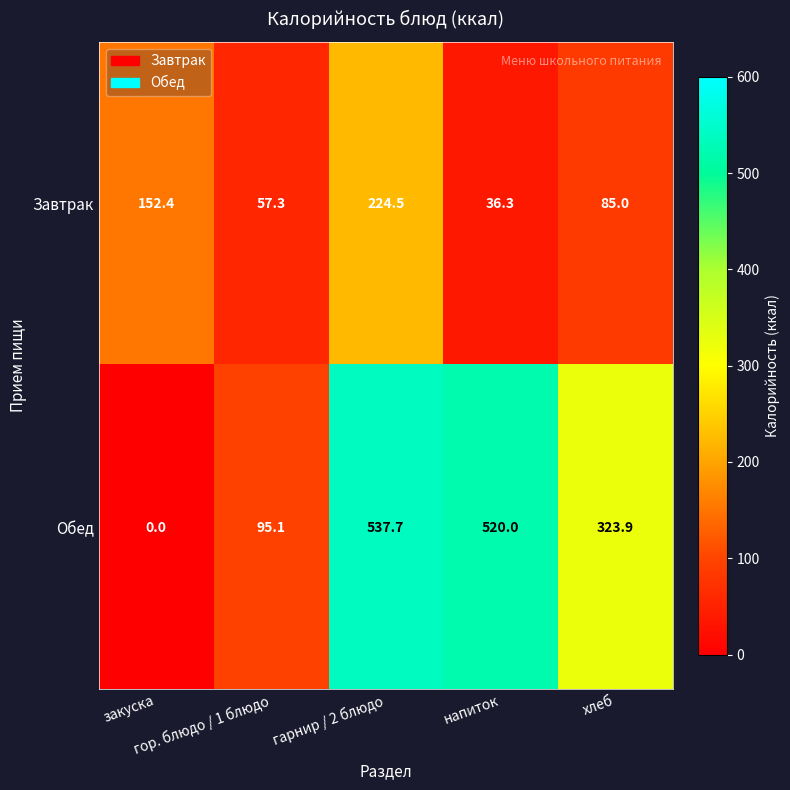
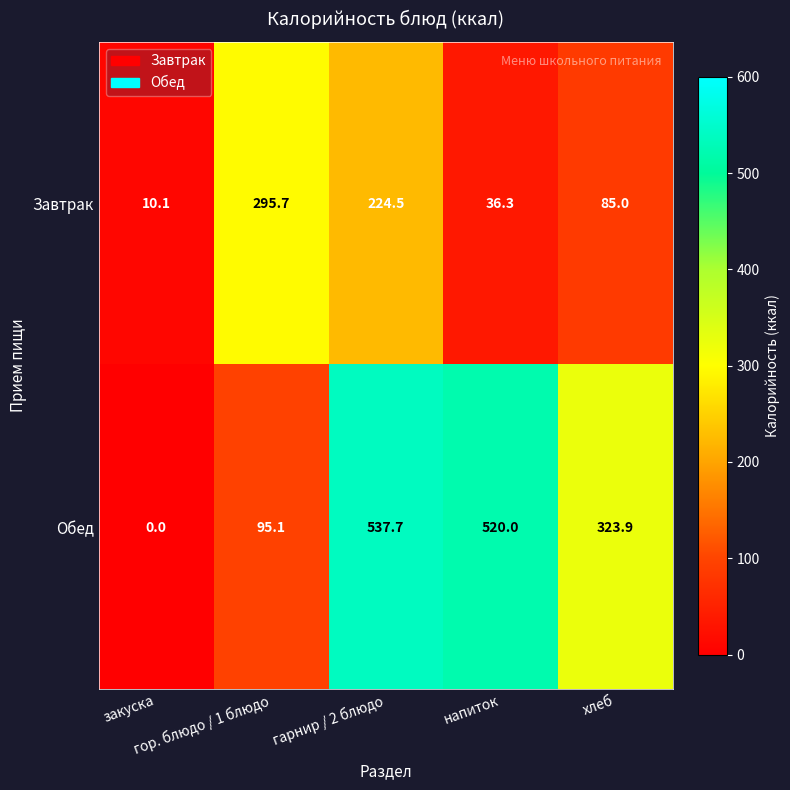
  {
    "Завтрак": {
-     "закуска": 152.4,
-     "гор. блюдо / 1 блюдо": 57.3,
+     "закуска": 10.1,
+     "гор. блюдо / 1 блюдо": 295.7,
      "гарнир / 2 блюдо": 224.5,
      "напиток": 36.3
    },
    "Обед": {
      "закуска": 0.0,
      "гор. блюдо / 1 блюдо": 95.1,
      "гарнир / 2 блюдо": 537.7,
      "напиток": 520.0,
      "хлеб": 323.9
    }
  }
